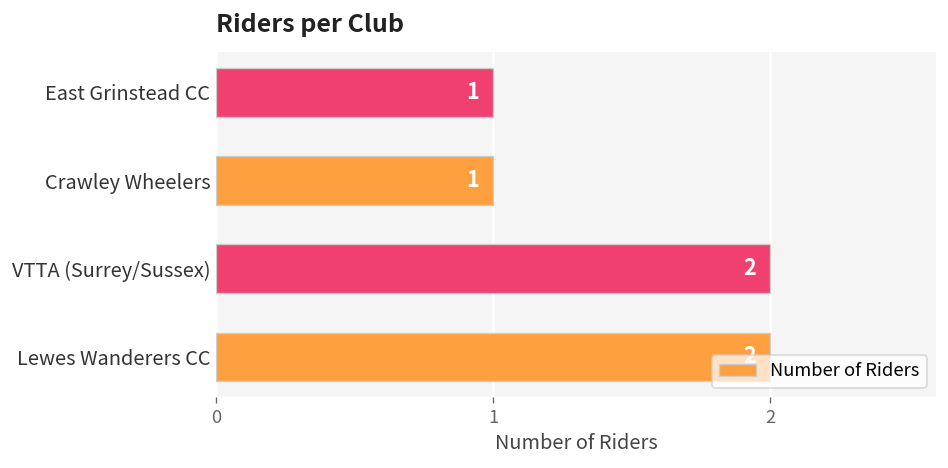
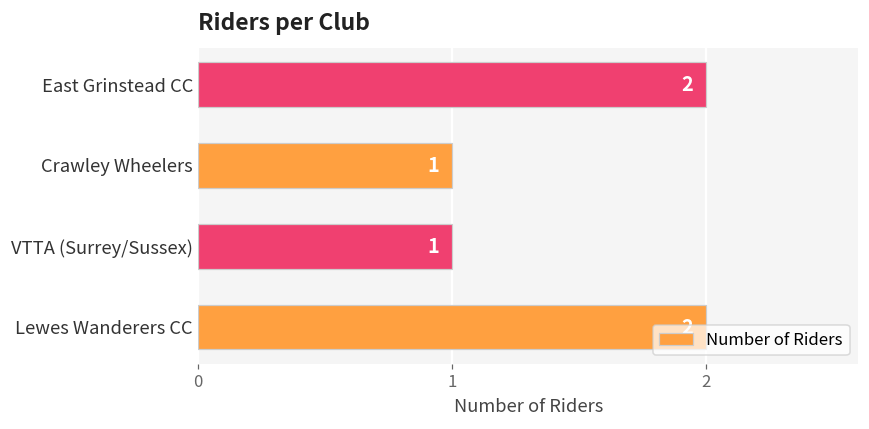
  {
-   "East Grinstead CC": 1,
+   "East Grinstead CC": 2,
    "Crawley Wheelers": 1,
-   "VTTA (Surrey/Sussex)": 2
+   "VTTA (Surrey/Sussex)": 1
  }
